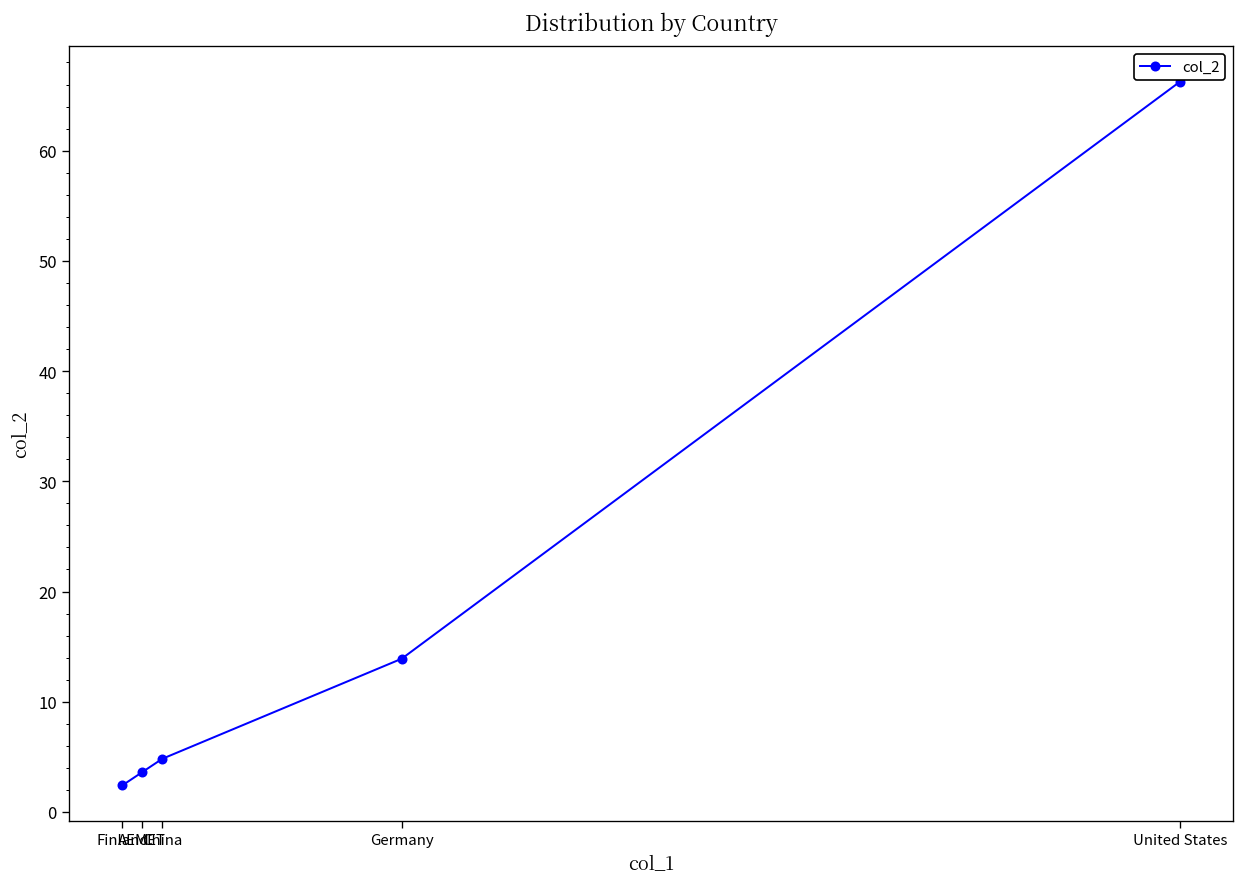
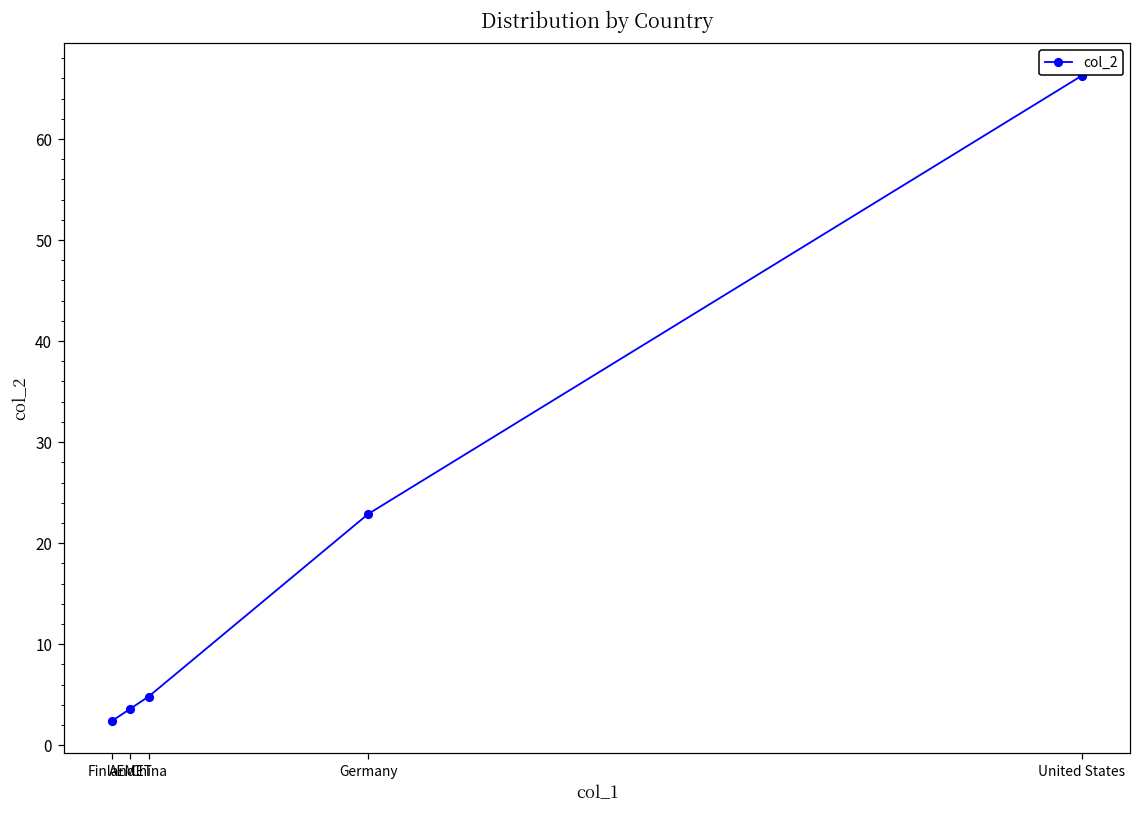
  {
-   "Germany": 14
+   "Germany": 23
  }
